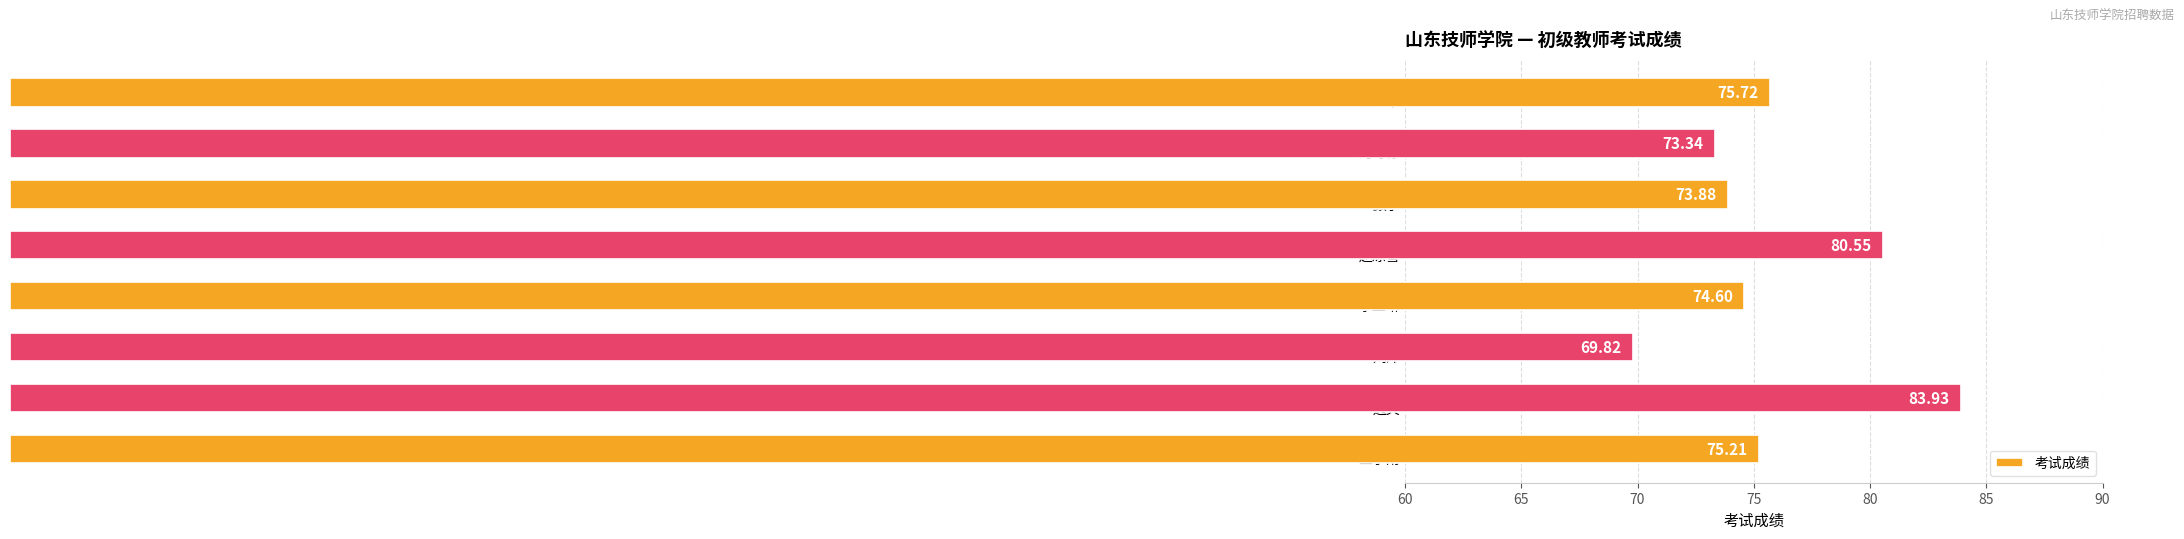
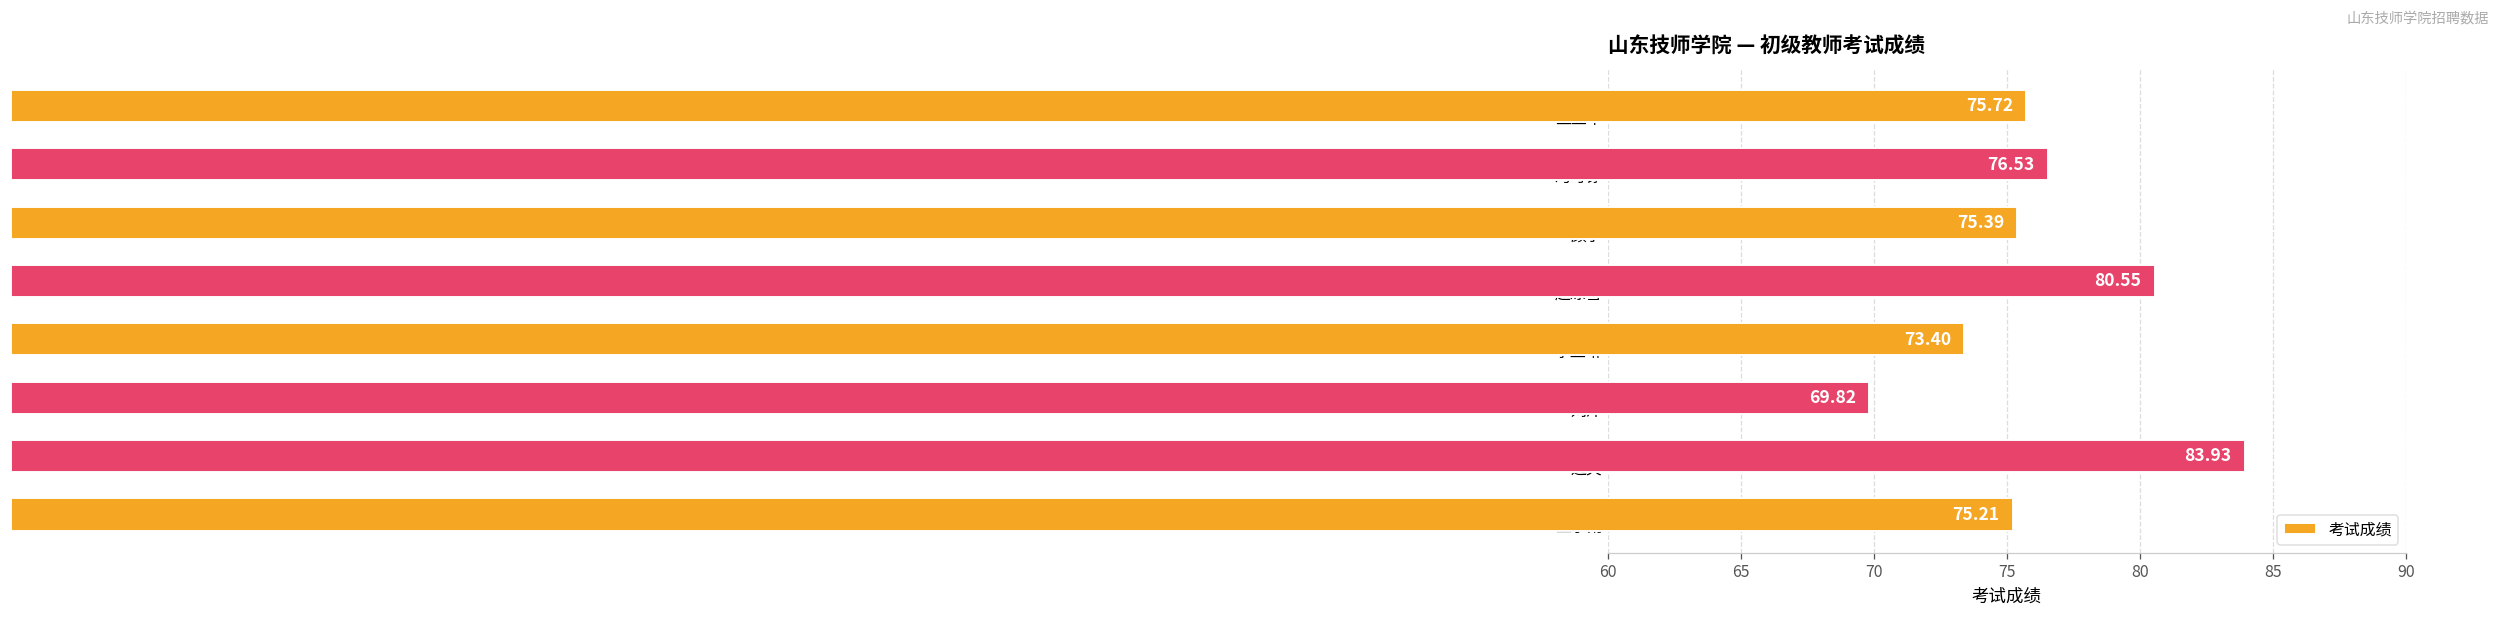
  {
    "教师2 王亚平": 75.72,
-   "教师3 冯可铮": 73.34,
-   "教师4 颜宇": 73.88,
+   "教师3 冯可铮": 76.53,
+   "教师4 颜宇": 75.39,
    "教师5 赵冻雪": 80.55,
-   "教师6 李亚琳": 74.60,
+   "教师6 李亚琳": 73.40,
    "教师7 刘洋": 69.82,
    "教师8 边爽": 83.93,
    "教师9 王小雨": 75.21
  }
